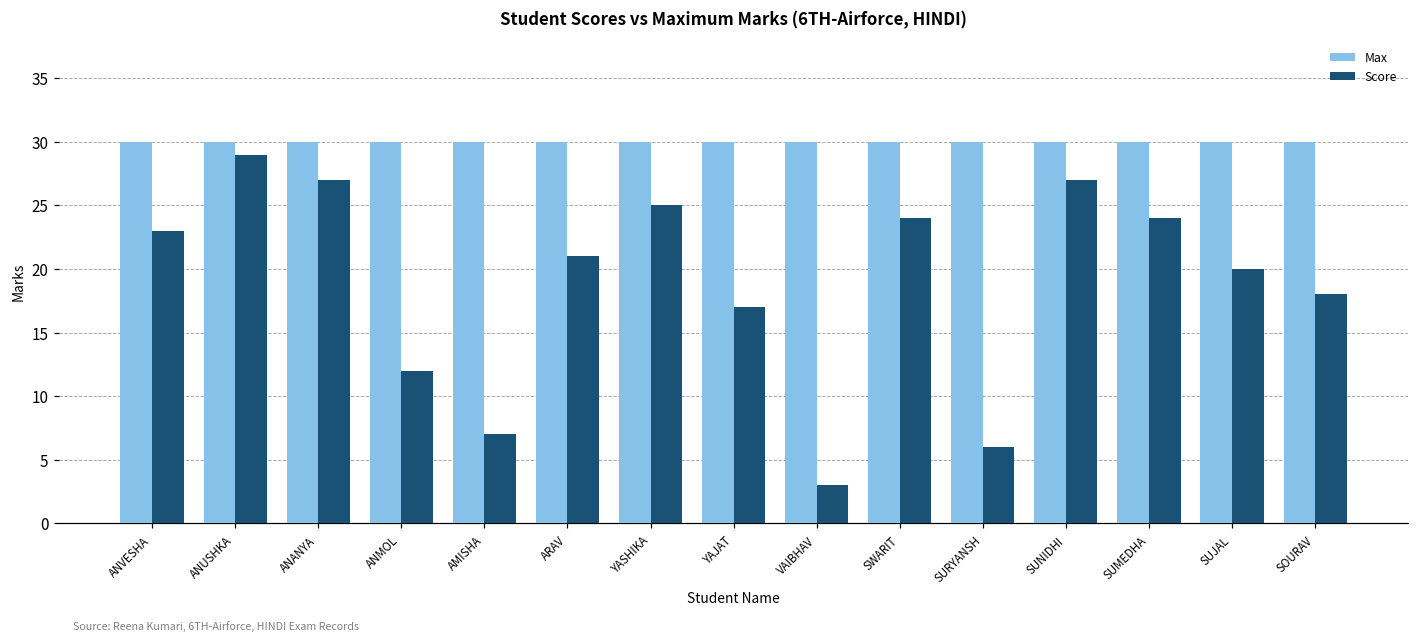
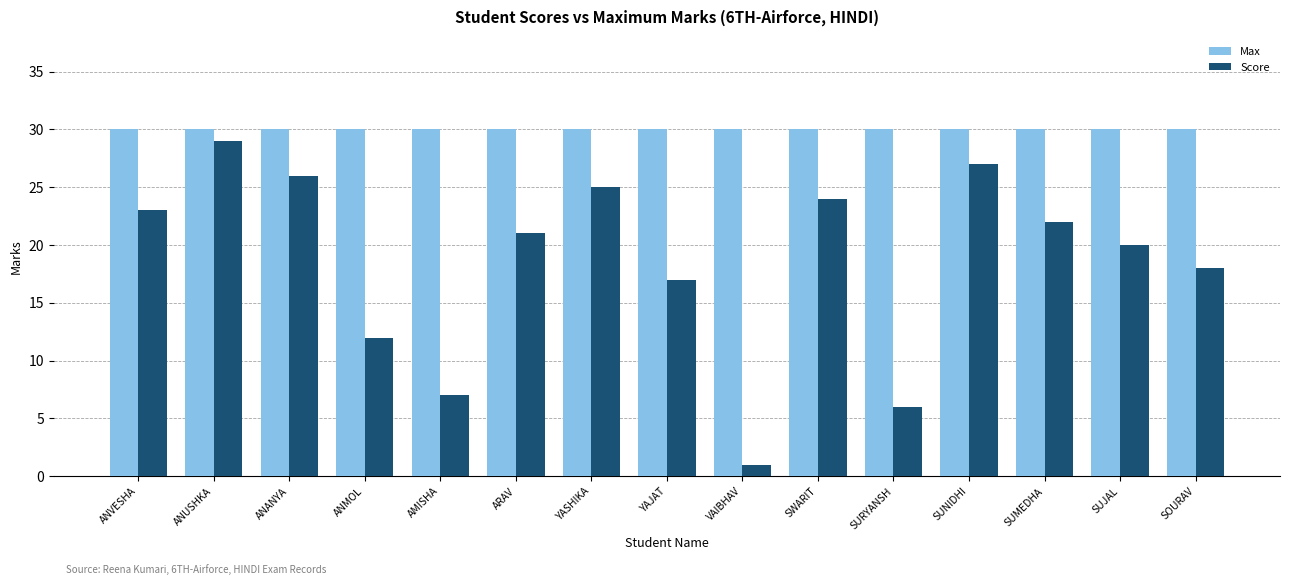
  {
    "Max": {
      "ANVESHA": 30,
      "ANUSHKA": 30,
      "ANANYA": 30,
      "ANMOL": 30,
      "AMISHA": 30,
      "ARAV": 30,
      "YASHIKA": 30,
      "YAJAT": 30,
      "VAIBHAV": 30,
      "SWARIT": 30,
      "SURYANSH": 30,
      "SUNIDHI": 30,
      "SUMEDHA": 30,
      "SUJAL": 30,
      "SOURAV": 30
    },
    "Score": {
      "ANVESHA": 23,
      "ANUSHKA": 29,
-     "ANANYA": 27,
+     "ANANYA": 26,
      "ANMOL": 12,
      "AMISHA": 7,
      "ARAV": 21,
      "YASHIKA": 25,
      "YAJAT": 17,
-     "VAIBHAV": 3,
+     "VAIBHAV": 1,
      "SWARIT": 24,
      "SURYANSH": 6,
      "SUNIDHI": 27,
-     "SUMEDHA": 24,
+     "SUMEDHA": 22,
      "SUJAL": 20,
      "SOURAV": 18
    }
  }
